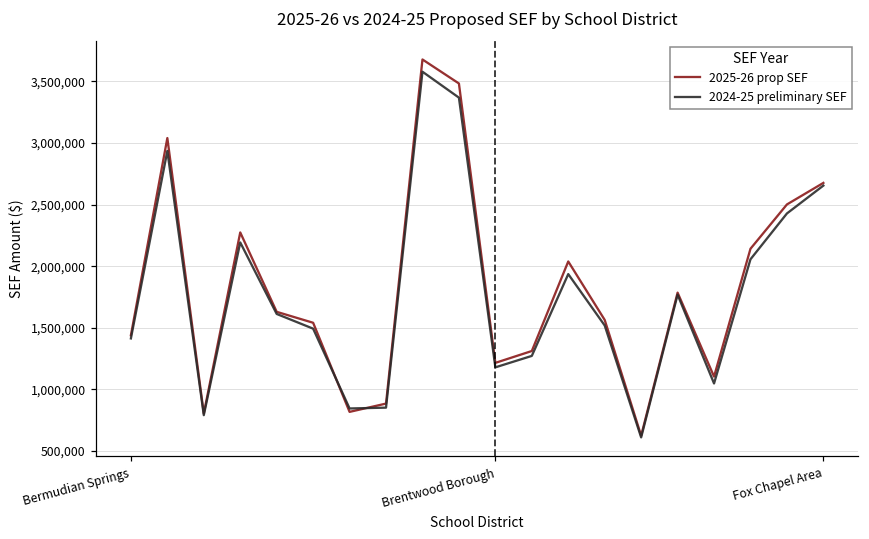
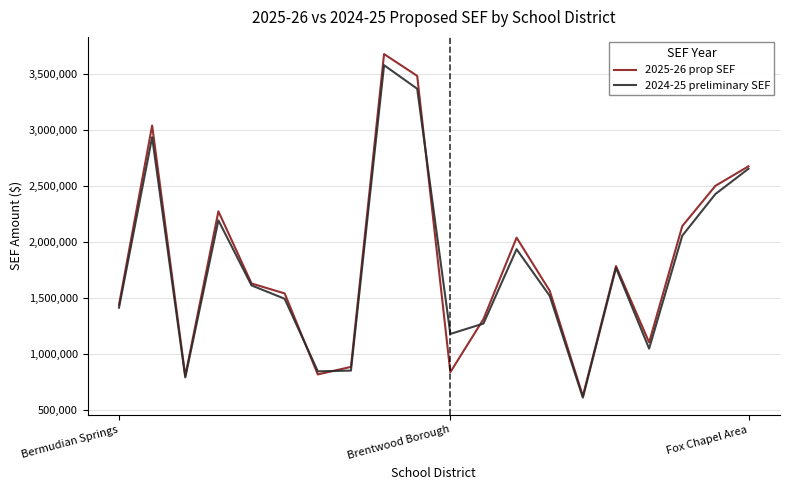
  {
    "2025-26 prop SEF": {
      "Bermudian Springs": "1,440,000",
-     "Brentwood Borough": "1,220,000"
+     "Brentwood Borough": "840,000"
    },
    "2024-25 preliminary SEF": {
      "Bermudian Springs": "1,410,000",
      "Brentwood Borough": "1,180,000"
    }
  }
